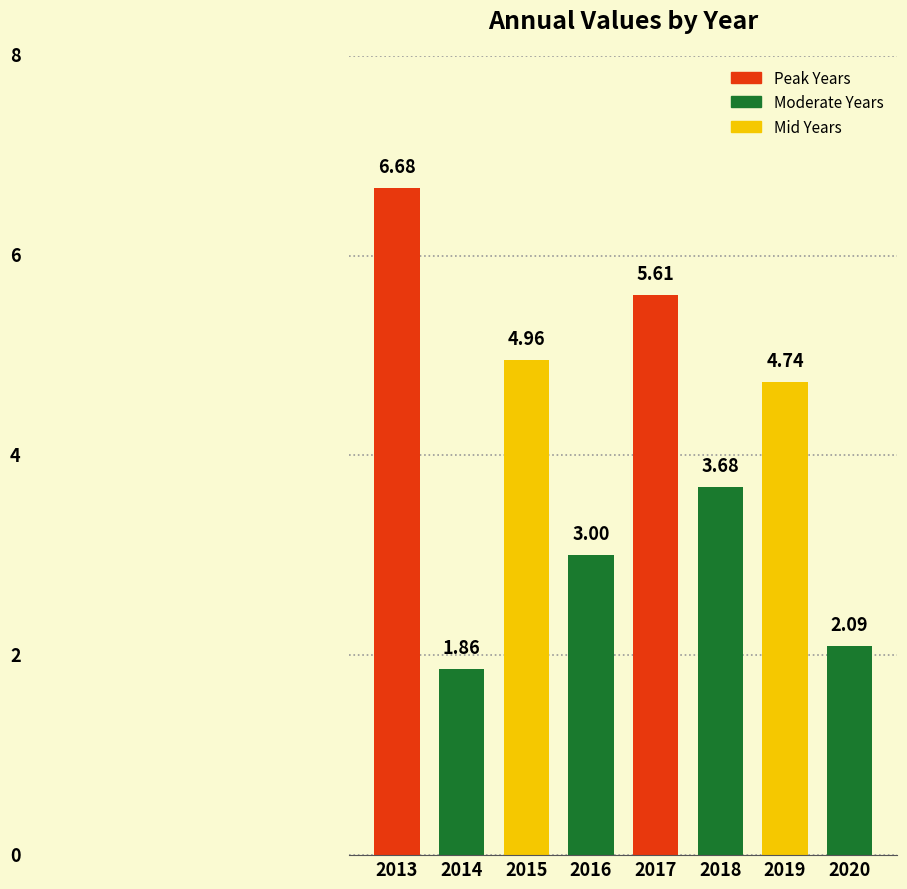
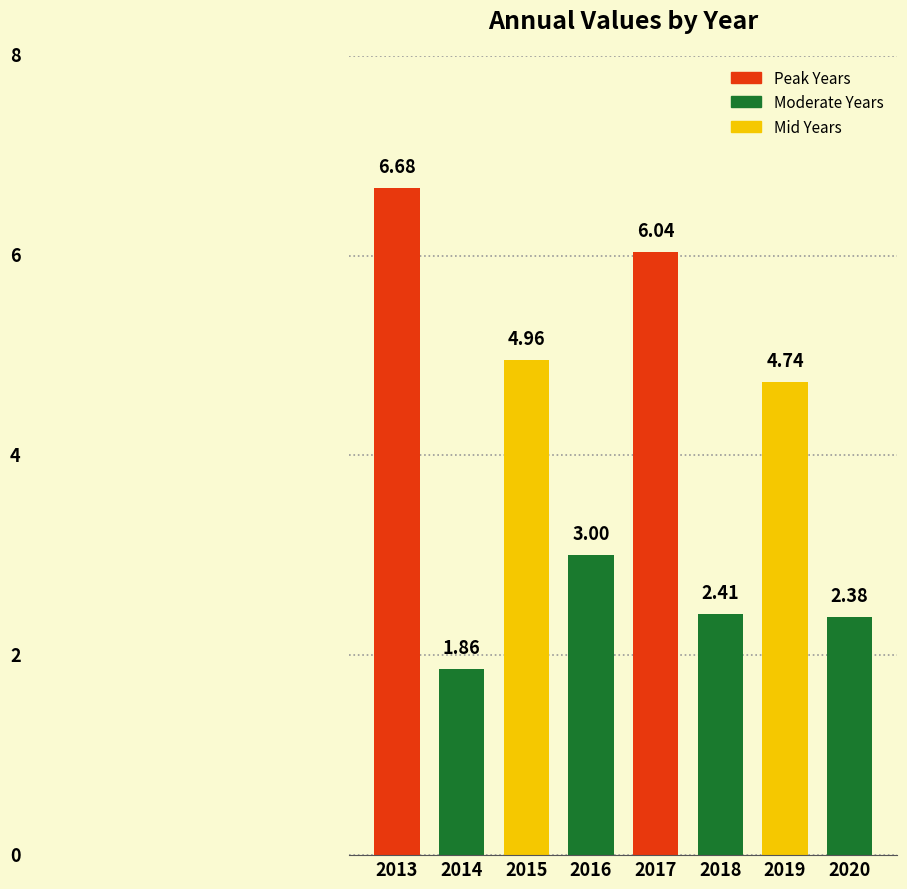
  {
    "2013": 6.68,
    "2014": 1.86,
    "2015": 4.96,
    "2016": 3.00,
-   "2017": 5.61,
-   "2018": 3.68,
+   "2017": 6.04,
+   "2018": 2.41,
    "2019": 4.74,
-   "2020": 2.09
+   "2020": 2.38
  }
